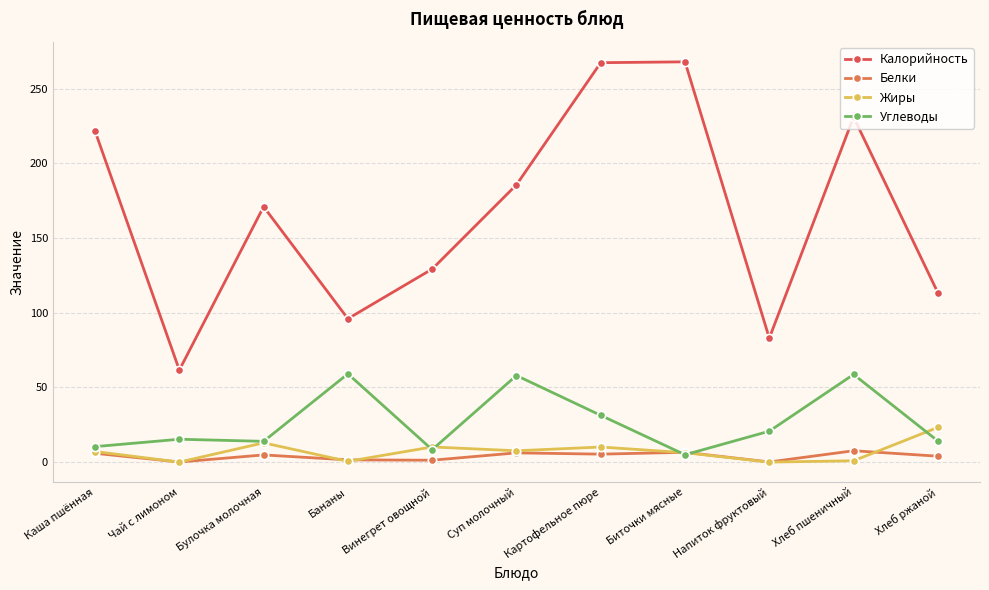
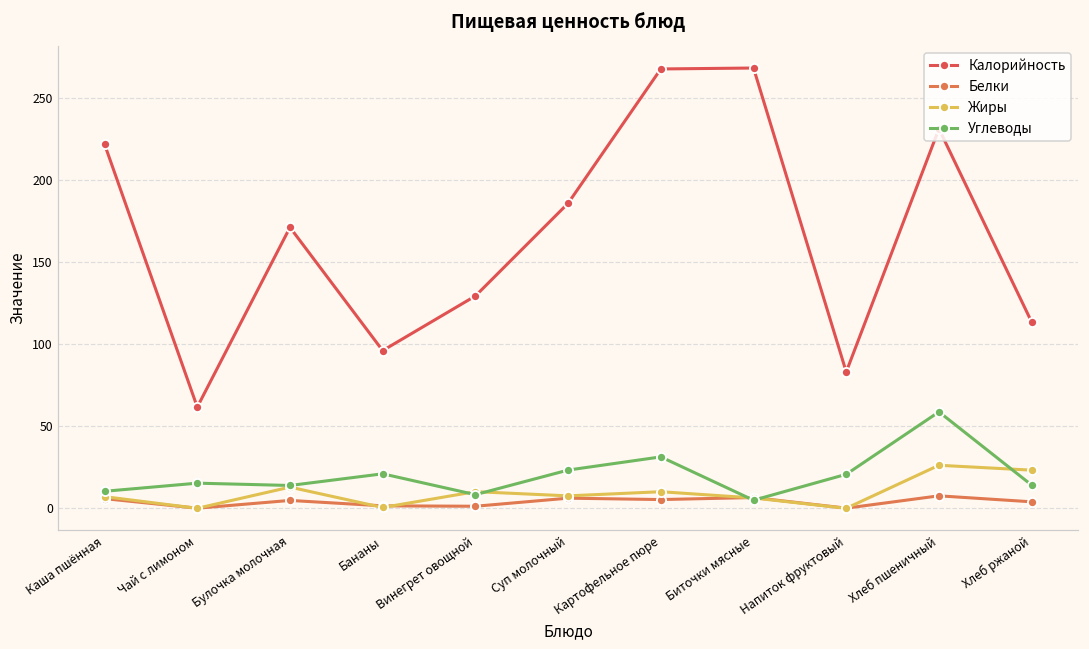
  {
    "Жиры": {
      "Винегрет овощной": 10,
      "Картофельное пюре": 10,
-     "Хлеб пшеничный": 1,
+     "Хлеб пшеничный": 26,
      "Хлеб ржаной": 23
    },
    "Углеводы": {
      "Каша пшённая": 10,
      "Чай с лимоном": 15,
-     "Бананы": 59,
+     "Бананы": 21,
      "Винегрет овощной": 8,
-     "Суп молочный": 58,
+     "Суп молочный": 23,
      "Картофельное пюре": 31,
      "Напиток фруктовый": 21,
      "Хлеб пшеничный": 59,
      "Хлеб ржаной": 14
    }
  }
